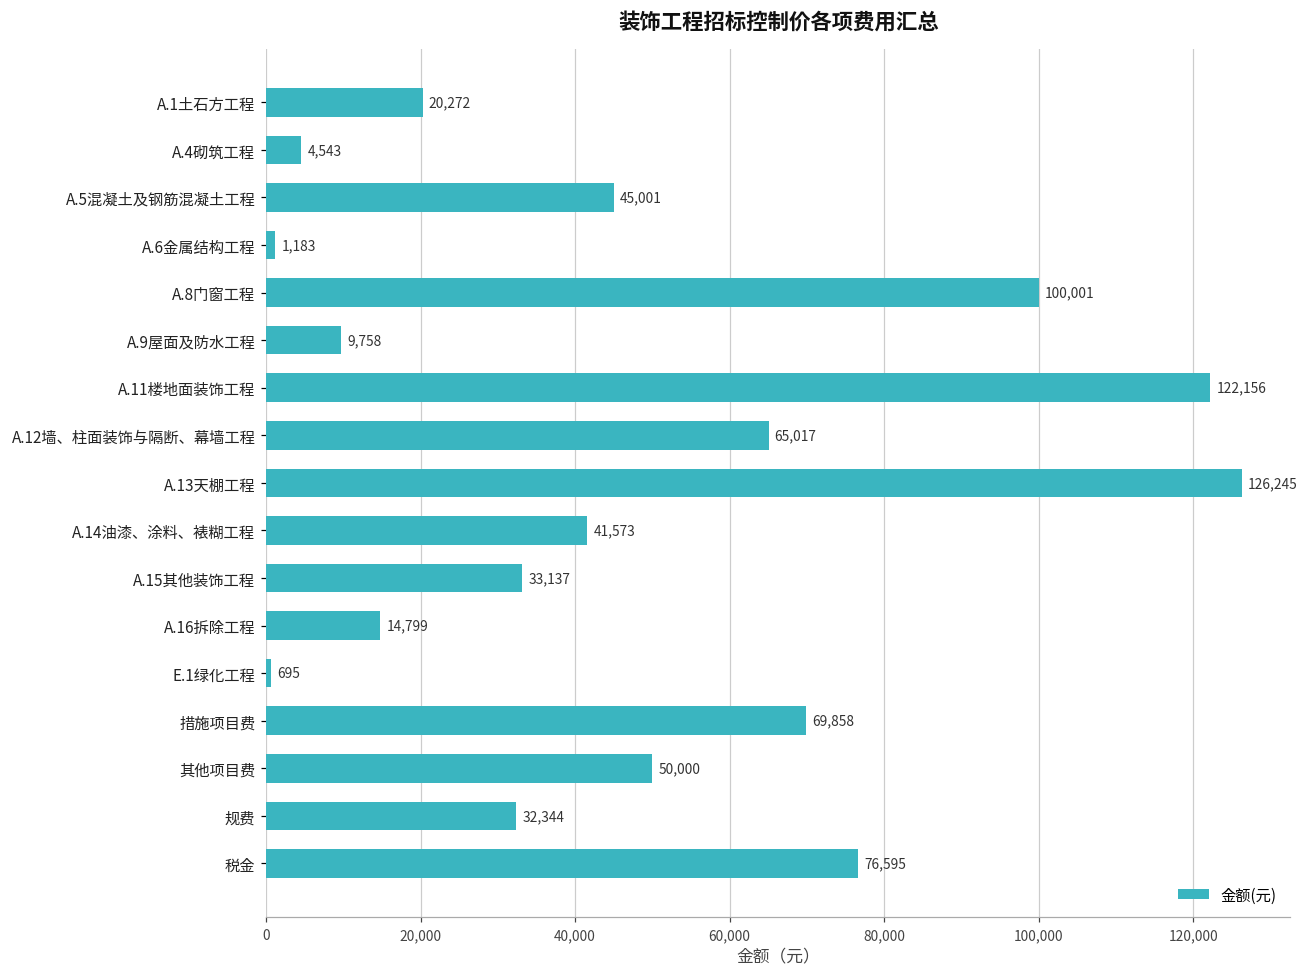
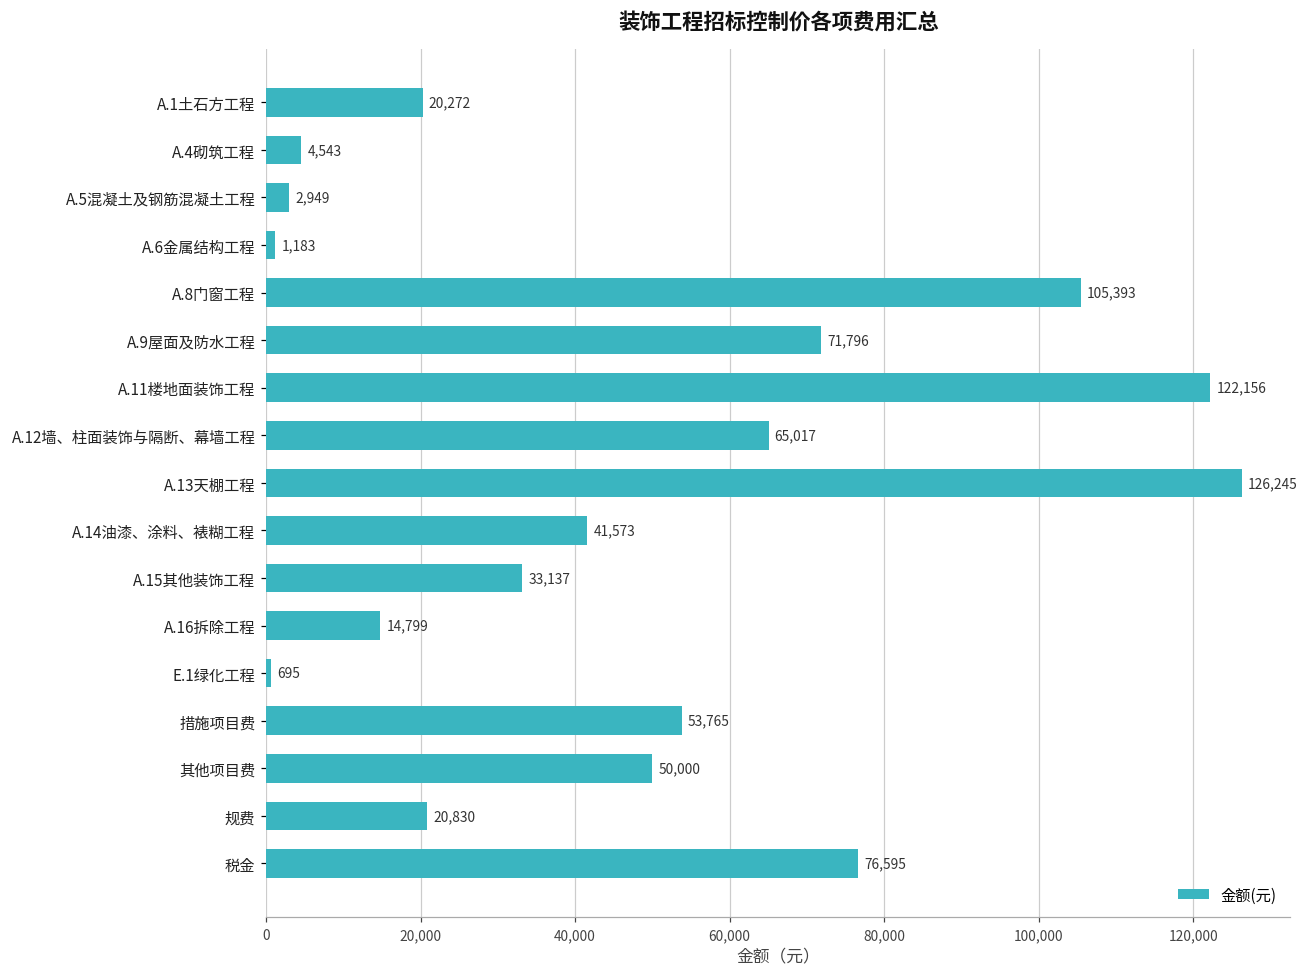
  {
    "A.1土石方工程": "20,272",
    "A.4砌筑工程": "4,543",
-   "A.5混凝土及钢筋混凝土工程": "45,001",
+   "A.5混凝土及钢筋混凝土工程": "2,949",
    "A.6金属结构工程": "1,183",
-   "A.8门窗工程": "100,001",
-   "A.9屋面及防水工程": "9,758",
+   "A.8门窗工程": "105,393",
+   "A.9屋面及防水工程": "71,796",
    "A.11楼地面装饰工程": "122,156",
    "A.12墙、柱面装饰与隔断、幕墙工程": "65,017",
    "A.13天棚工程": "126,245",
    "A.14油漆、涂料、裱糊工程": "41,573",
    "A.15其他装饰工程": "33,137",
    "A.16拆除工程": "14,799",
    "E.1绿化工程": "695",
-   "措施项目费": "69,858",
+   "措施项目费": "53,765",
    "其他项目费": "50,000",
-   "规费": "32,344",
+   "规费": "20,830",
    "税金": "76,595"
  }
